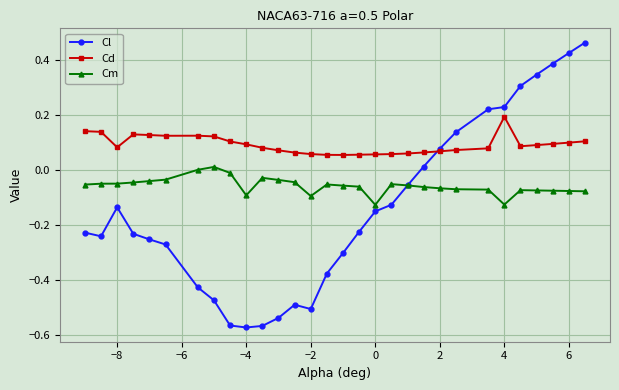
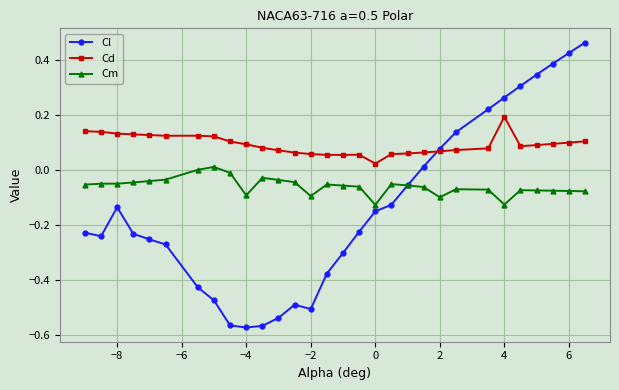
  {
    "Cl": {
      "−8": -0.14,
      "−4": -0.57,
      "−2": -0.51,
      "0": -0.15,
      "2": 0.08,
-     "4": 0.23,
+     "4": 0.26,
      "6": 0.42
    },
    "Cd": {
-     "−8": 0.08,
+     "−8": 0.13,
      "−4": 0.09,
      "−2": 0.06,
-     "0": 0.06,
+     "0": 0.02,
      "2": 0.07,
      "4": 0.19,
      "6": 0.10
    },
    "Cm": {
      "−8": -0.05,
      "−4": -0.09,
      "−2": -0.10,
      "0": -0.13,
-     "2": -0.07,
+     "2": -0.10,
      "4": -0.13,
      "6": -0.08
    }
  }
